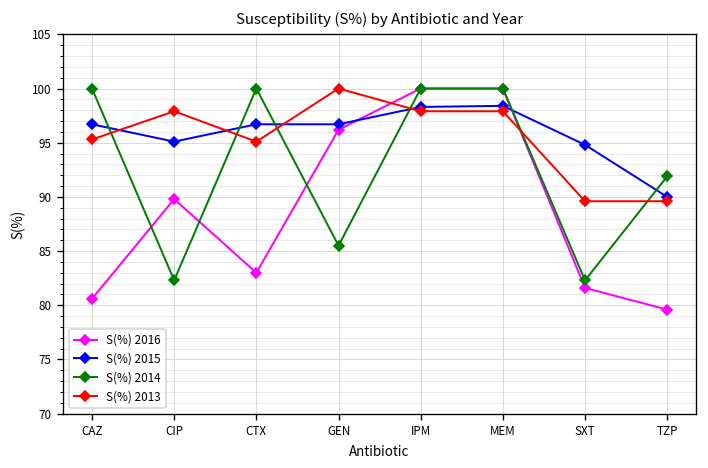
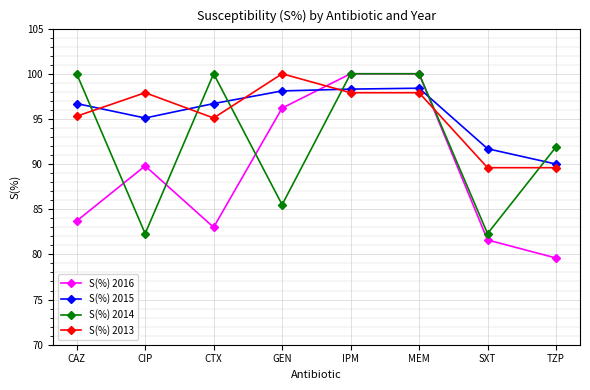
  {
    "S(%) 2016": {
-     "CAZ": 81,
+     "CAZ": 84,
      "CIP": 90,
      "CTX": 83,
      "GEN": 96,
      "SXT": 82,
      "TZP": 80
    },
    "S(%) 2015": {
      "CAZ": 97,
      "CIP": 95,
      "CTX": 97,
-     "GEN": 97,
+     "GEN": 98,
      "IPM": 98,
      "MEM": 98,
-     "SXT": 95,
+     "SXT": 92,
      "TZP": 90
    },
    "S(%) 2014": {
      "CAZ": 100,
      "CIP": 82,
      "CTX": 100,
      "GEN": 86,
      "SXT": 82,
      "TZP": 92
    },
    "S(%) 2013": {
      "CAZ": 95,
      "CIP": 98,
      "CTX": 95,
      "GEN": 100,
      "IPM": 98,
      "MEM": 98,
      "SXT": 90,
      "TZP": 90
    }
  }
